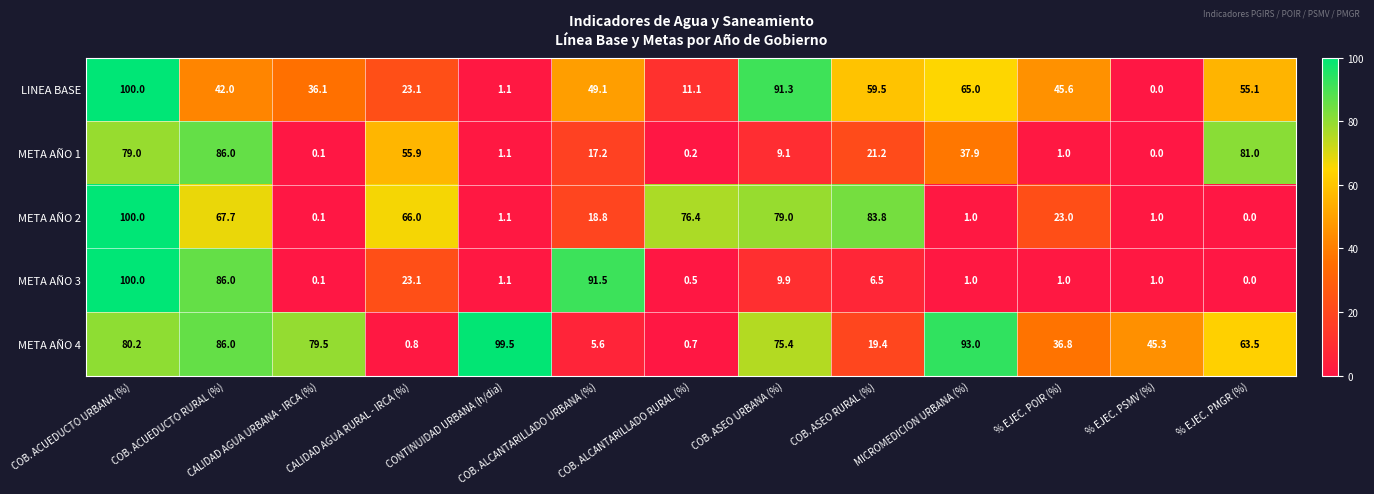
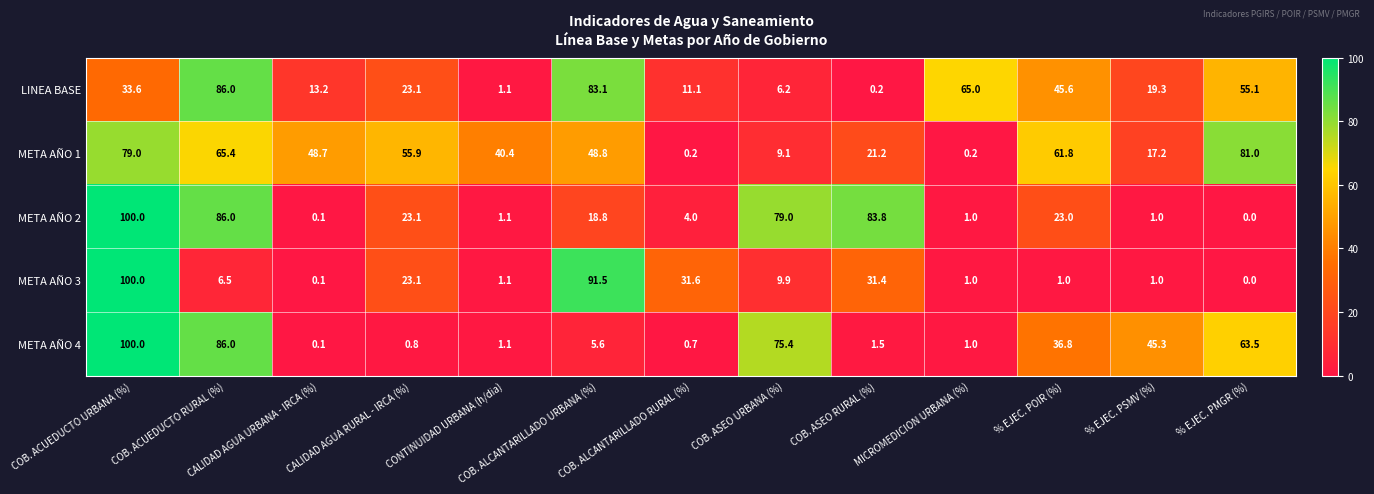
  {
    "LINEA BASE": {
-     "COB. ACUEDUCTO URBANA (%)": 100.0,
-     "COB. ACUEDUCTO RURAL (%)": 42.0,
-     "CALIDAD AGUA URBANA - IRCA (%)": 36.1,
+     "COB. ACUEDUCTO URBANA (%)": 33.6,
+     "COB. ACUEDUCTO RURAL (%)": 86.0,
+     "CALIDAD AGUA URBANA - IRCA (%)": 13.2,
      "CALIDAD AGUA RURAL - IRCA (%)": 23.1,
      "CONTINUIDAD URBANA (h/dia)": 1.1,
-     "COB. ALCANTARILLADO URBANA (%)": 49.1,
+     "COB. ALCANTARILLADO URBANA (%)": 83.1,
      "COB. ALCANTARILLADO RURAL (%)": 11.1,
-     "COB. ASEO URBANA (%)": 91.3,
-     "COB. ASEO RURAL (%)": 59.5,
+     "COB. ASEO URBANA (%)": 6.2,
+     "COB. ASEO RURAL (%)": 0.2,
      "MICROMEDICION URBANA (%)": 65.0,
      "% EJEC. POIR (%)": 45.6,
-     "% EJEC. PSMV (%)": 0.0,
+     "% EJEC. PSMV (%)": 19.3,
      "% EJEC. PMGR (%)": 55.1
    },
    "META AÑO 1": {
      "COB. ACUEDUCTO URBANA (%)": 79.0,
-     "COB. ACUEDUCTO RURAL (%)": 86.0,
-     "CALIDAD AGUA URBANA - IRCA (%)": 0.1,
+     "COB. ACUEDUCTO RURAL (%)": 65.4,
+     "CALIDAD AGUA URBANA - IRCA (%)": 48.7,
      "CALIDAD AGUA RURAL - IRCA (%)": 55.9,
-     "CONTINUIDAD URBANA (h/dia)": 1.1,
-     "COB. ALCANTARILLADO URBANA (%)": 17.2,
+     "CONTINUIDAD URBANA (h/dia)": 40.4,
+     "COB. ALCANTARILLADO URBANA (%)": 48.8,
      "COB. ALCANTARILLADO RURAL (%)": 0.2,
      "COB. ASEO URBANA (%)": 9.1,
      "COB. ASEO RURAL (%)": 21.2,
-     "MICROMEDICION URBANA (%)": 37.9,
-     "% EJEC. POIR (%)": 1.0,
-     "% EJEC. PSMV (%)": 0.0,
+     "MICROMEDICION URBANA (%)": 0.2,
+     "% EJEC. POIR (%)": 61.8,
+     "% EJEC. PSMV (%)": 17.2,
      "% EJEC. PMGR (%)": 81.0
    },
    "META AÑO 2": {
      "COB. ACUEDUCTO URBANA (%)": 100.0,
-     "COB. ACUEDUCTO RURAL (%)": 67.7,
+     "COB. ACUEDUCTO RURAL (%)": 86.0,
      "CALIDAD AGUA URBANA - IRCA (%)": 0.1,
-     "CALIDAD AGUA RURAL - IRCA (%)": 66.0,
+     "CALIDAD AGUA RURAL - IRCA (%)": 23.1,
      "CONTINUIDAD URBANA (h/dia)": 1.1,
      "COB. ALCANTARILLADO URBANA (%)": 18.8,
-     "COB. ALCANTARILLADO RURAL (%)": 76.4,
+     "COB. ALCANTARILLADO RURAL (%)": 4.0,
      "COB. ASEO URBANA (%)": 79.0,
      "COB. ASEO RURAL (%)": 83.8,
      "MICROMEDICION URBANA (%)": 1.0,
      "% EJEC. POIR (%)": 23.0,
      "% EJEC. PSMV (%)": 1.0,
      "% EJEC. PMGR (%)": 0.0
    },
    "META AÑO 3": {
      "COB. ACUEDUCTO URBANA (%)": 100.0,
-     "COB. ACUEDUCTO RURAL (%)": 86.0,
+     "COB. ACUEDUCTO RURAL (%)": 6.5,
      "CALIDAD AGUA URBANA - IRCA (%)": 0.1,
      "CALIDAD AGUA RURAL - IRCA (%)": 23.1,
      "CONTINUIDAD URBANA (h/dia)": 1.1,
      "COB. ALCANTARILLADO URBANA (%)": 91.5,
-     "COB. ALCANTARILLADO RURAL (%)": 0.5,
+     "COB. ALCANTARILLADO RURAL (%)": 31.6,
      "COB. ASEO URBANA (%)": 9.9,
-     "COB. ASEO RURAL (%)": 6.5,
+     "COB. ASEO RURAL (%)": 31.4,
      "MICROMEDICION URBANA (%)": 1.0,
      "% EJEC. POIR (%)": 1.0,
      "% EJEC. PSMV (%)": 1.0,
      "% EJEC. PMGR (%)": 0.0
    },
    "META AÑO 4": {
-     "COB. ACUEDUCTO URBANA (%)": 80.2,
+     "COB. ACUEDUCTO URBANA (%)": 100.0,
      "COB. ACUEDUCTO RURAL (%)": 86.0,
-     "CALIDAD AGUA URBANA - IRCA (%)": 79.5,
+     "CALIDAD AGUA URBANA - IRCA (%)": 0.1,
      "CALIDAD AGUA RURAL - IRCA (%)": 0.8,
-     "CONTINUIDAD URBANA (h/dia)": 99.5,
+     "CONTINUIDAD URBANA (h/dia)": 1.1,
      "COB. ALCANTARILLADO URBANA (%)": 5.6,
      "COB. ALCANTARILLADO RURAL (%)": 0.7,
      "COB. ASEO URBANA (%)": 75.4,
-     "COB. ASEO RURAL (%)": 19.4,
-     "MICROMEDICION URBANA (%)": 93.0,
+     "COB. ASEO RURAL (%)": 1.5,
+     "MICROMEDICION URBANA (%)": 1.0,
      "% EJEC. POIR (%)": 36.8,
      "% EJEC. PSMV (%)": 45.3,
      "% EJEC. PMGR (%)": 63.5
    }
  }
